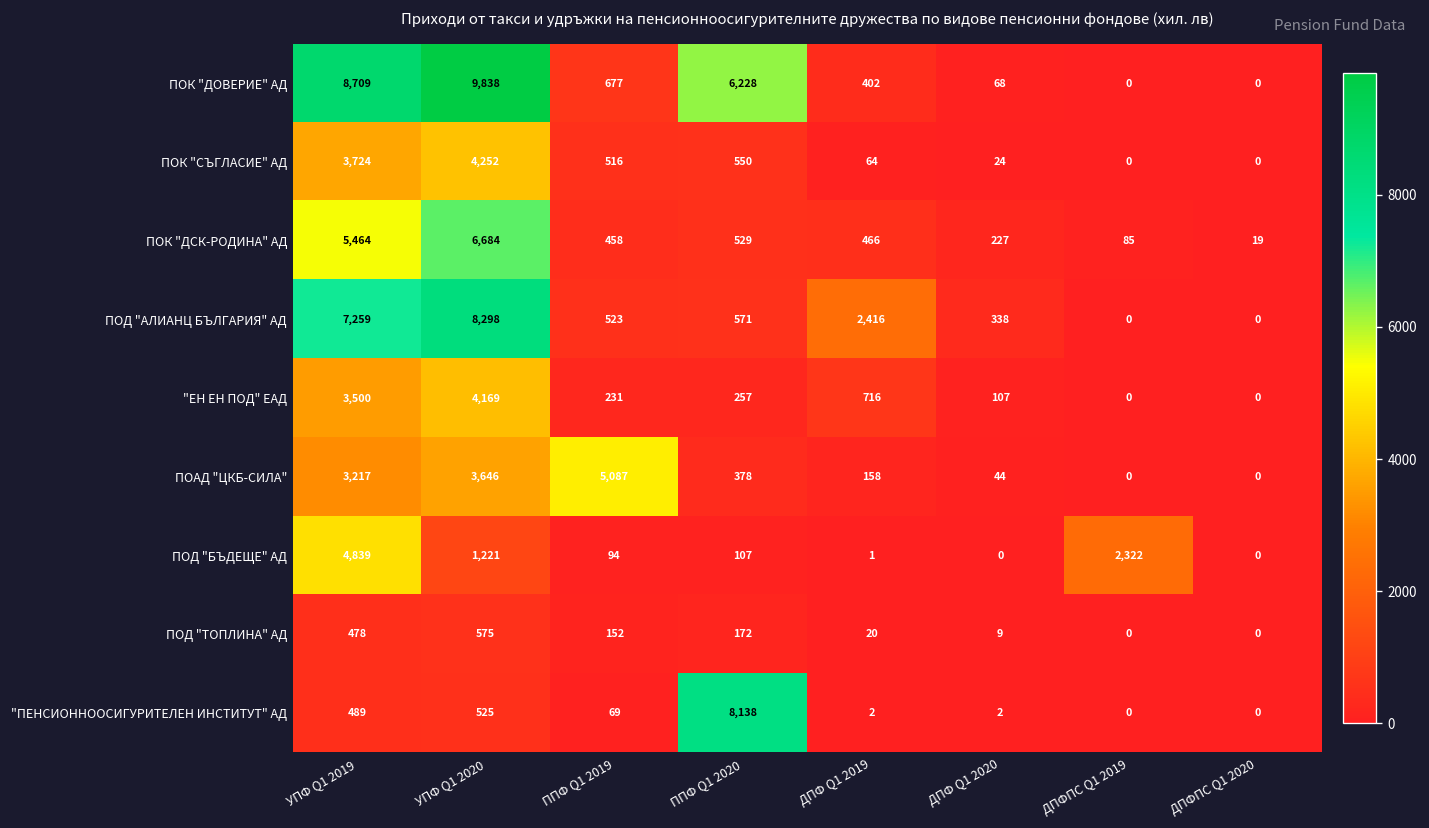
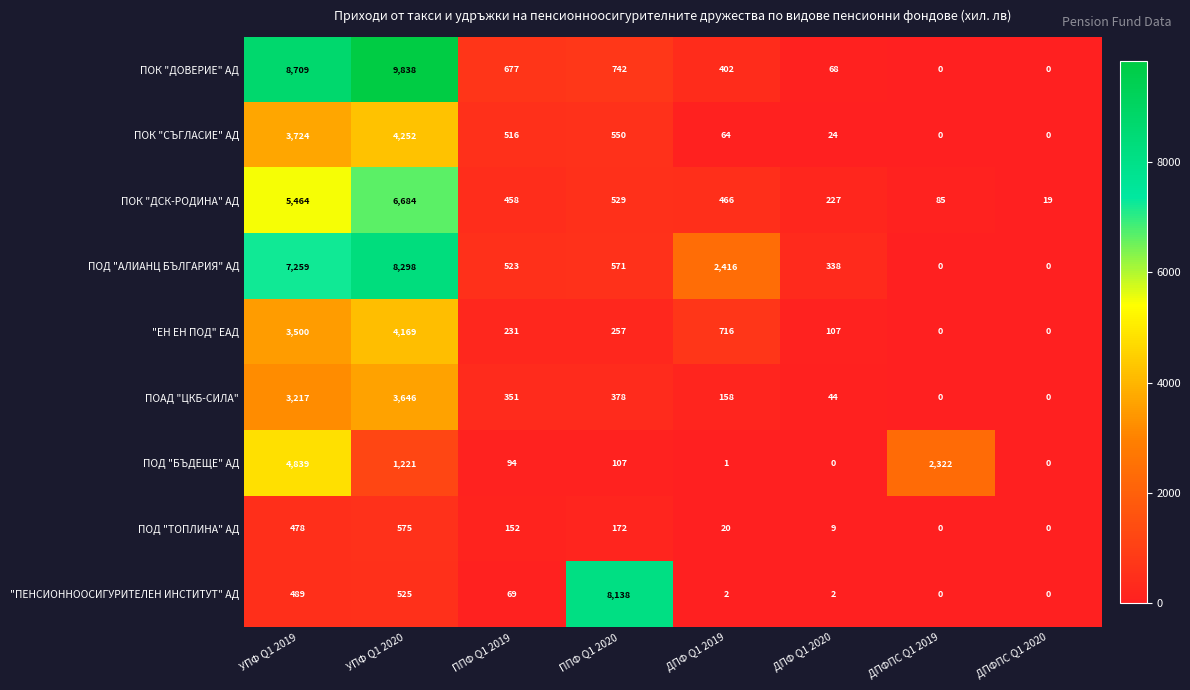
  {
    "ПОК \"ДОВЕРИЕ\" АД": {
      "УПФ Q1 2019": "8,709",
      "УПФ Q1 2020": "9,838",
      "ППФ Q1 2019": "677",
-     "ППФ Q1 2020": "6,228",
+     "ППФ Q1 2020": "742",
      "ДПФ Q1 2019": "402",
      "ДПФ Q1 2020": "68",
      "ДПФПС Q1 2019": "0",
      "ДПФПС Q1 2020": "0"
    },
    "ПОК \"СЪГЛАСИЕ\" АД": {
      "УПФ Q1 2019": "3,724",
      "УПФ Q1 2020": "4,252",
      "ППФ Q1 2019": "516",
      "ППФ Q1 2020": "550",
      "ДПФ Q1 2019": "64",
      "ДПФ Q1 2020": "24",
      "ДПФПС Q1 2019": "0",
      "ДПФПС Q1 2020": "0"
    },
    "ПОК \"ДСК-РОДИНА\" АД": {
      "УПФ Q1 2019": "5,464",
      "УПФ Q1 2020": "6,684",
      "ППФ Q1 2019": "458",
      "ППФ Q1 2020": "529",
      "ДПФ Q1 2019": "466",
      "ДПФ Q1 2020": "227",
      "ДПФПС Q1 2019": "85",
      "ДПФПС Q1 2020": "19"
    },
    "ПОД \"АЛИАНЦ БЪЛГАРИЯ\" АД": {
      "УПФ Q1 2019": "7,259",
      "УПФ Q1 2020": "8,298",
      "ППФ Q1 2019": "523",
      "ППФ Q1 2020": "571",
      "ДПФ Q1 2019": "2,416",
      "ДПФ Q1 2020": "338",
      "ДПФПС Q1 2019": "0",
      "ДПФПС Q1 2020": "0"
    },
    "\"ЕН ЕН ПОД\" ЕАД": {
      "УПФ Q1 2019": "3,500",
      "УПФ Q1 2020": "4,169",
      "ППФ Q1 2019": "231",
      "ППФ Q1 2020": "257",
      "ДПФ Q1 2019": "716",
      "ДПФ Q1 2020": "107",
      "ДПФПС Q1 2019": "0",
      "ДПФПС Q1 2020": "0"
    },
    "ПОАД \"ЦКБ-СИЛА\"": {
      "УПФ Q1 2019": "3,217",
      "УПФ Q1 2020": "3,646",
-     "ППФ Q1 2019": "5,087",
+     "ППФ Q1 2019": "351",
      "ППФ Q1 2020": "378",
      "ДПФ Q1 2019": "158",
      "ДПФ Q1 2020": "44",
      "ДПФПС Q1 2019": "0",
      "ДПФПС Q1 2020": "0"
    },
    "ПОД \"БЪДЕЩЕ\" АД": {
      "УПФ Q1 2019": "4,839",
      "УПФ Q1 2020": "1,221",
      "ППФ Q1 2019": "94",
      "ППФ Q1 2020": "107",
      "ДПФ Q1 2019": "1",
      "ДПФ Q1 2020": "0",
      "ДПФПС Q1 2019": "2,322",
      "ДПФПС Q1 2020": "0"
    },
    "ПОД \"ТОПЛИНА\" АД": {
      "УПФ Q1 2019": "478",
      "УПФ Q1 2020": "575",
      "ППФ Q1 2019": "152",
      "ППФ Q1 2020": "172",
      "ДПФ Q1 2019": "20",
      "ДПФ Q1 2020": "9",
      "ДПФПС Q1 2019": "0",
      "ДПФПС Q1 2020": "0"
    },
    "\"ПЕНСИОННООСИГУРИТЕЛЕН ИНСТИТУТ\" АД": {
      "УПФ Q1 2019": "489",
      "УПФ Q1 2020": "525",
      "ППФ Q1 2019": "69",
      "ППФ Q1 2020": "8,138",
      "ДПФ Q1 2019": "2",
      "ДПФ Q1 2020": "2",
      "ДПФПС Q1 2019": "0",
      "ДПФПС Q1 2020": "0"
    }
  }
